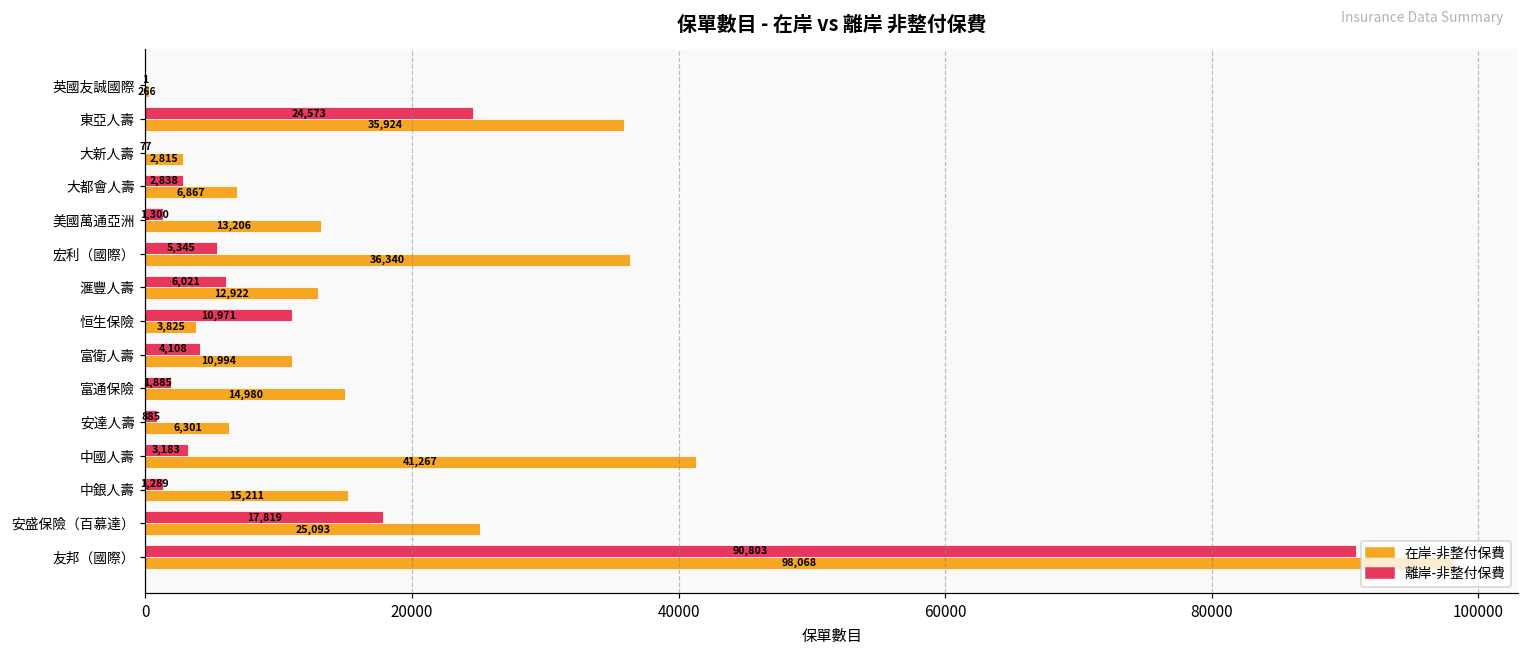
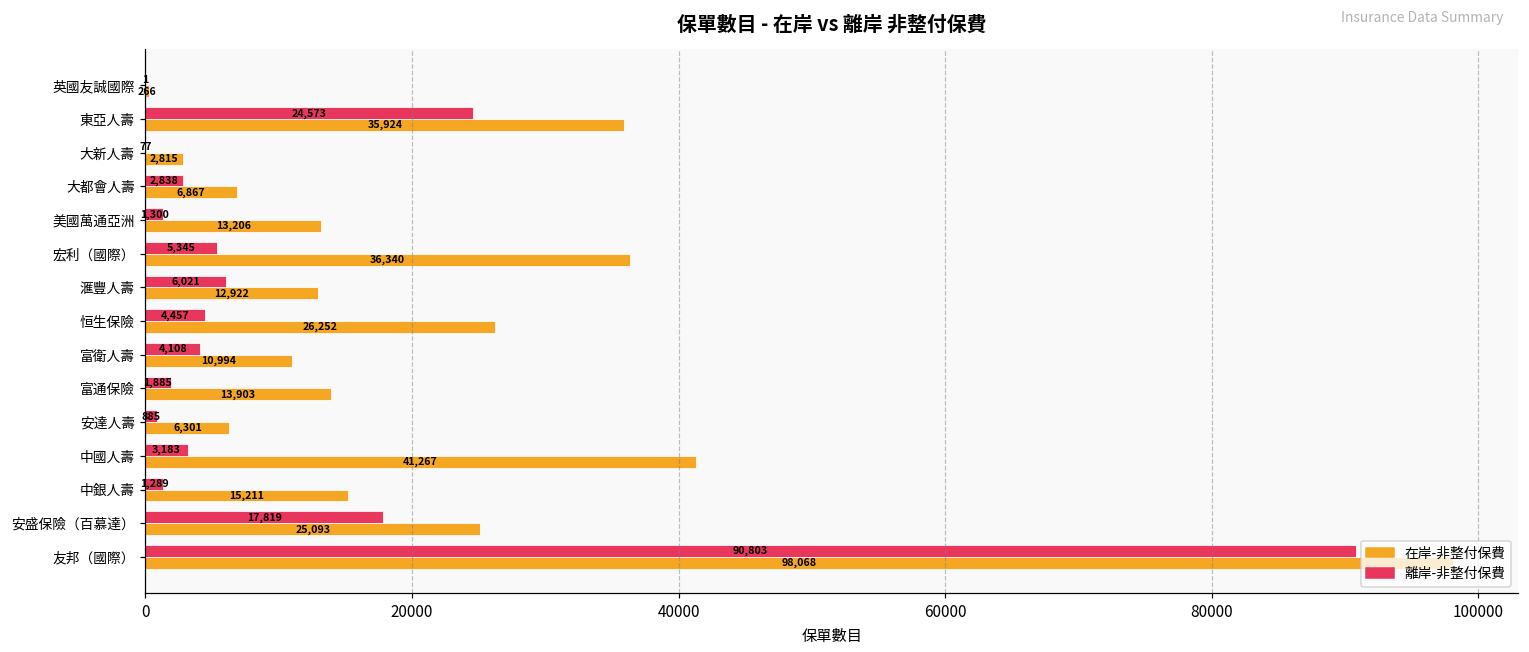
  {
    "在岸-非整付保費": {
      "英國友誠國際": "266",
      "東亞人壽": "35,924",
      "大新人壽": "2,815",
      "大都會人壽": "6,867",
      "美國萬通亞洲": "13,206",
      "宏利（國際）": "36,340",
      "滙豐人壽": "12,922",
-     "恒生保險": "3,825",
+     "恒生保險": "26,252",
      "富衛人壽": "10,994",
-     "富通保險": "14,980",
+     "富通保險": "13,903",
      "安達人壽": "6,301",
      "中國人壽": "41,267",
      "中銀人壽": "15,211",
      "安盛保險（百慕達）": "25,093"
    },
    "離岸-非整付保費": {
      "英國友誠國際": "1",
      "東亞人壽": "24,573",
      "大新人壽": "77",
      "大都會人壽": "2,838",
      "美國萬通亞洲": "1,300",
      "宏利（國際）": "5,345",
      "滙豐人壽": "6,021",
-     "恒生保險": "10,971",
+     "恒生保險": "4,457",
      "富衛人壽": "4,108",
      "富通保險": "1,885",
      "安達人壽": "885",
      "中國人壽": "3,183",
      "中銀人壽": "1,289",
      "安盛保險（百慕達）": "17,819",
      "友邦（國際）": "90,803"
    }
  }
